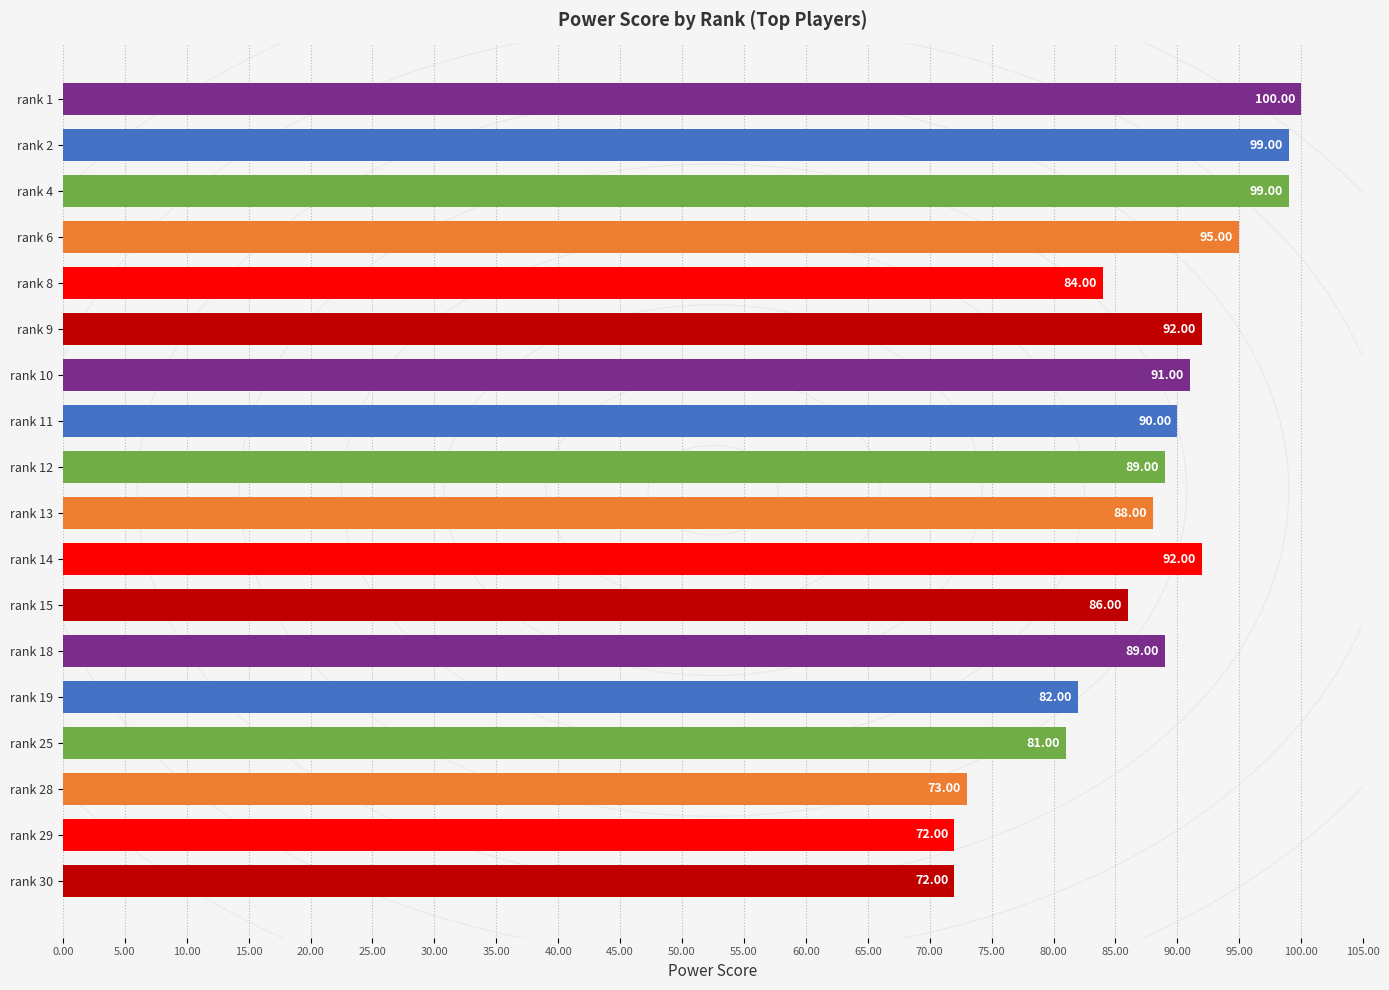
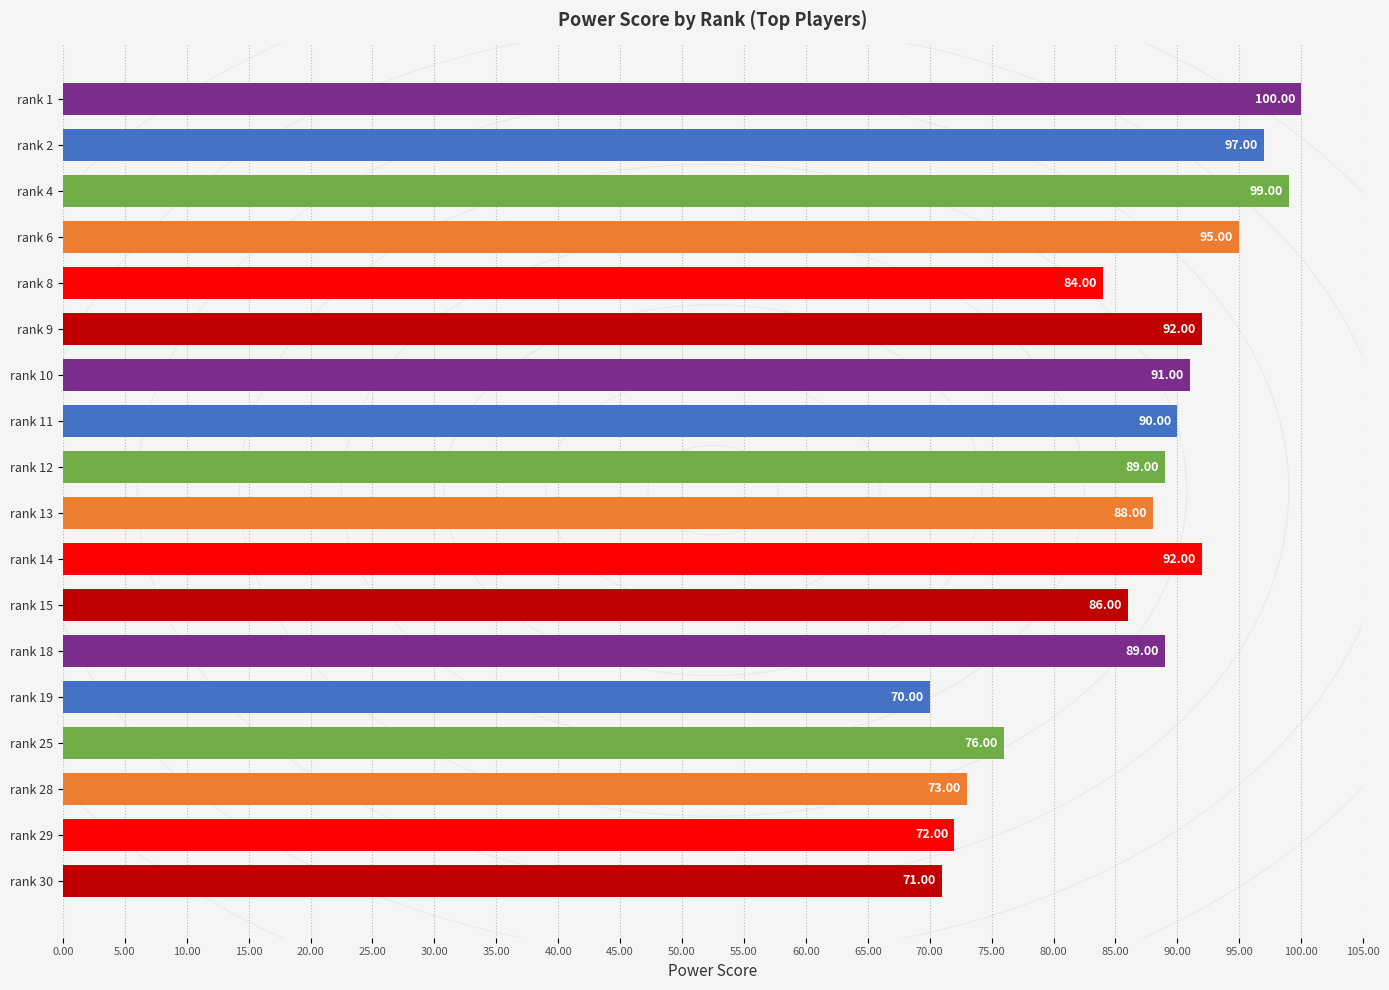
  {
    "rank 1": 100.00,
-   "rank 2": 99.00,
+   "rank 2": 97.00,
    "rank 4": 99.00,
    "rank 6": 95.00,
    "rank 8": 84.00,
    "rank 9": 92.00,
    "rank 10": 91.00,
    "rank 11": 90.00,
    "rank 12": 89.00,
    "rank 13": 88.00,
    "rank 14": 92.00,
    "rank 15": 86.00,
    "rank 18": 89.00,
-   "rank 19": 82.00,
-   "rank 25": 81.00,
+   "rank 19": 70.00,
+   "rank 25": 76.00,
    "rank 28": 73.00,
    "rank 29": 72.00,
-   "rank 30": 72.00
+   "rank 30": 71.00
  }
